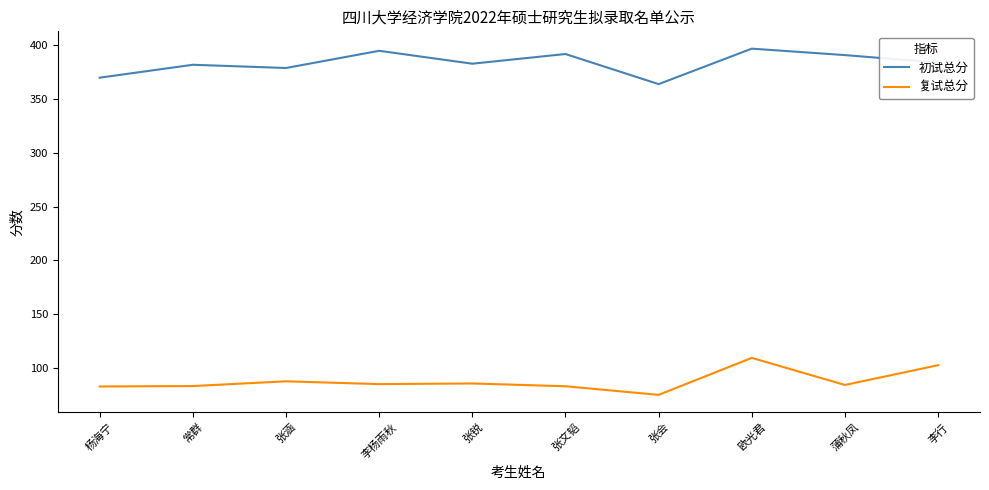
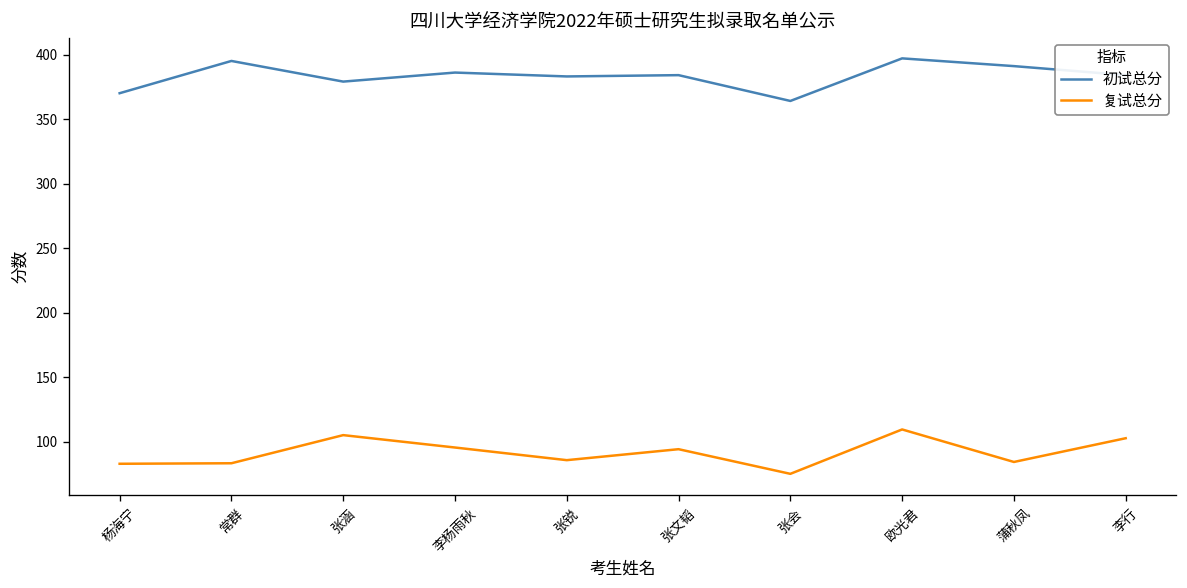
  {
    "初试总分": {
      "杨海宁": 370,
-     "常群": 382,
+     "常群": 395,
      "张涵": 379,
-     "李杨雨秋": 395,
+     "李杨雨秋": 386,
      "张锐": 383,
-     "张文韬": 392,
+     "张文韬": 384,
      "张会": 364,
      "欧光君": 397,
      "蒲秋凤": 391
    },
    "复试总分": {
      "杨海宁": 83,
      "常群": 83,
-     "张涵": 88,
-     "李杨雨秋": 85,
+     "张涵": 105,
+     "李杨雨秋": 95,
      "张锐": 86,
-     "张文韬": 83,
+     "张文韬": 94,
      "张会": 75,
      "欧光君": 109,
      "蒲秋凤": 84,
      "李行": 103
    }
  }
